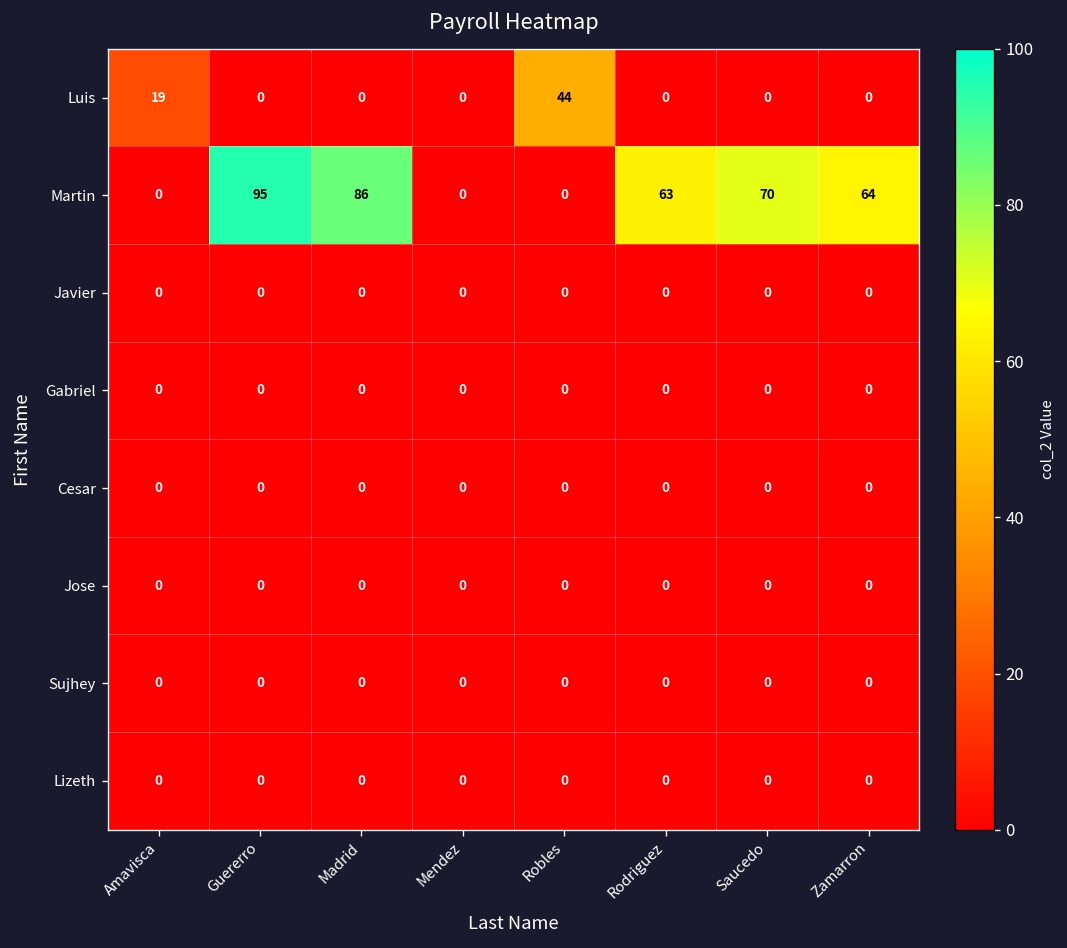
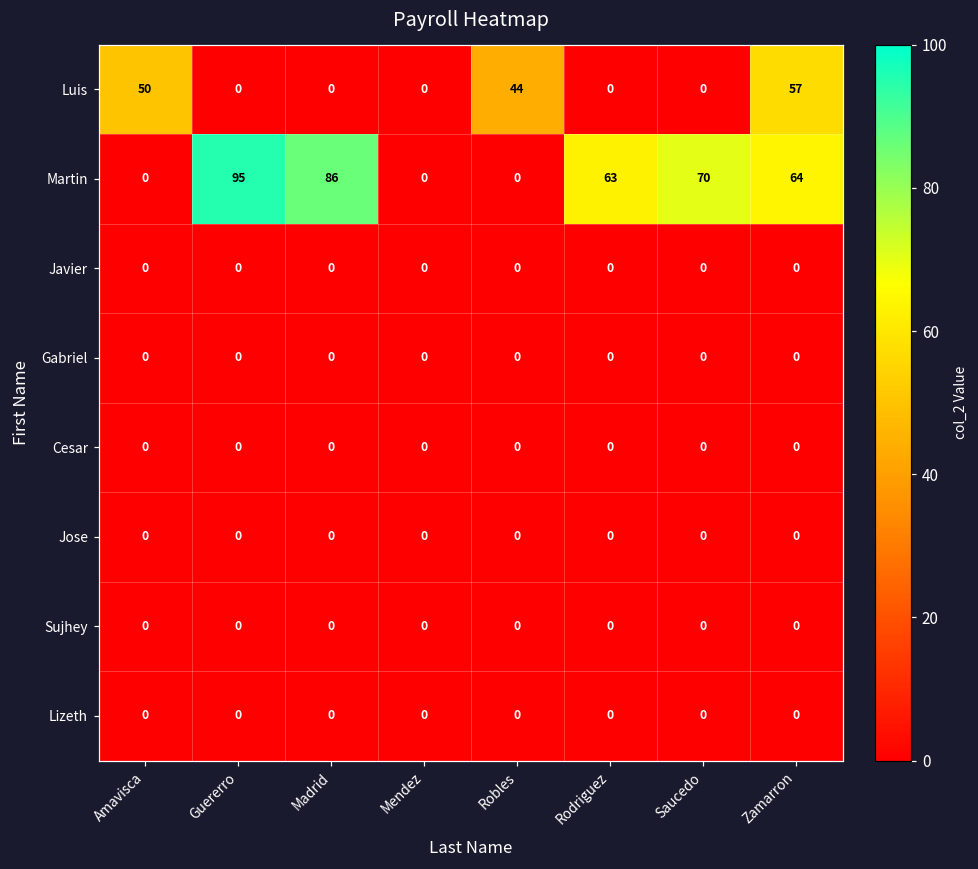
  {
    "Luis": {
-     "Amavisca": 19,
+     "Amavisca": 50,
      "Guererro": 0,
      "Madrid": 0,
      "Mendez": 0,
      "Robles": 44,
      "Rodriguez": 0,
      "Saucedo": 0,
-     "Zamarron": 0
+     "Zamarron": 57
    },
    "Martin": {
      "Amavisca": 0,
      "Guererro": 95,
      "Madrid": 86,
      "Mendez": 0,
      "Robles": 0,
      "Rodriguez": 63,
      "Saucedo": 70,
      "Zamarron": 64
    },
    "Javier": {
      "Amavisca": 0,
      "Guererro": 0,
      "Madrid": 0,
      "Mendez": 0,
      "Robles": 0,
      "Rodriguez": 0,
      "Saucedo": 0,
      "Zamarron": 0
    },
    "Gabriel": {
      "Amavisca": 0,
      "Guererro": 0,
      "Madrid": 0,
      "Mendez": 0,
      "Robles": 0,
      "Rodriguez": 0,
      "Saucedo": 0,
      "Zamarron": 0
    },
    "Cesar": {
      "Amavisca": 0,
      "Guererro": 0,
      "Madrid": 0,
      "Mendez": 0,
      "Robles": 0,
      "Rodriguez": 0,
      "Saucedo": 0,
      "Zamarron": 0
    },
    "Jose": {
      "Amavisca": 0,
      "Guererro": 0,
      "Madrid": 0,
      "Mendez": 0,
      "Robles": 0,
      "Rodriguez": 0,
      "Saucedo": 0,
      "Zamarron": 0
    },
    "Sujhey": {
      "Amavisca": 0,
      "Guererro": 0,
      "Madrid": 0,
      "Mendez": 0,
      "Robles": 0,
      "Rodriguez": 0,
      "Saucedo": 0,
      "Zamarron": 0
    },
    "Lizeth": {
      "Amavisca": 0,
      "Guererro": 0,
      "Madrid": 0,
      "Mendez": 0,
      "Robles": 0,
      "Rodriguez": 0,
      "Saucedo": 0,
      "Zamarron": 0
    }
  }
